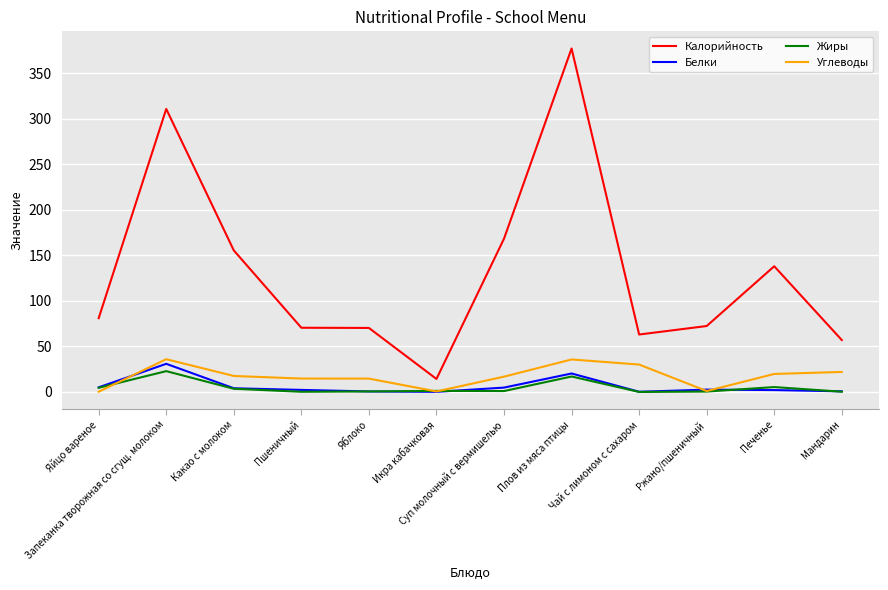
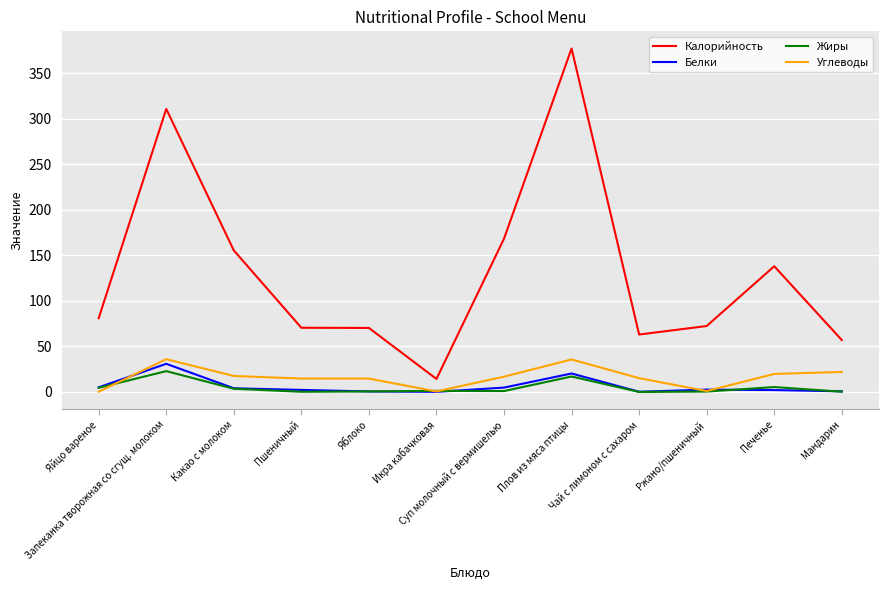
  {
    "Калорийность": {
      "Яйцо вареное": 80,
      "Запеканка творожная со сгущ. молоком": 310,
      "Какао с молоком": 160,
      "Пшеничный": 70,
      "Яблоко": 70,
      "Икра кабачковая": 10,
      "Суп молочный с вермишелью": 170,
      "Плов из мяса птицы": 380,
      "Чай с лимоном с сахаром": 60,
      "Ржано/пшеничный": 70,
      "Печенье": 140,
      "Мандарин": 60
    },
    "Белки": {
      "Запеканка творожная со сгущ. молоком": 30,
      "Суп молочный с вермишелью": 0,
      "Плов из мяса птицы": 20,
      "Печенье": 0
    },
    "Жиры": {
      "Запеканка творожная со сгущ. молоком": 20,
      "Суп молочный с вермишелью": 0,
      "Плов из мяса птицы": 20,
      "Печенье": 10
    },
    "Углеводы": {
      "Яйцо вареное": 0,
      "Запеканка творожная со сгущ. молоком": 40,
      "Какао с молоком": 20,
      "Пшеничный": 10,
      "Яблоко": 10,
      "Суп молочный с вермишелью": 20,
      "Плов из мяса птицы": 40,
-     "Чай с лимоном с сахаром": 30,
+     "Чай с лимоном с сахаром": 20,
      "Печенье": 20,
      "Мандарин": 20
    }
  }
